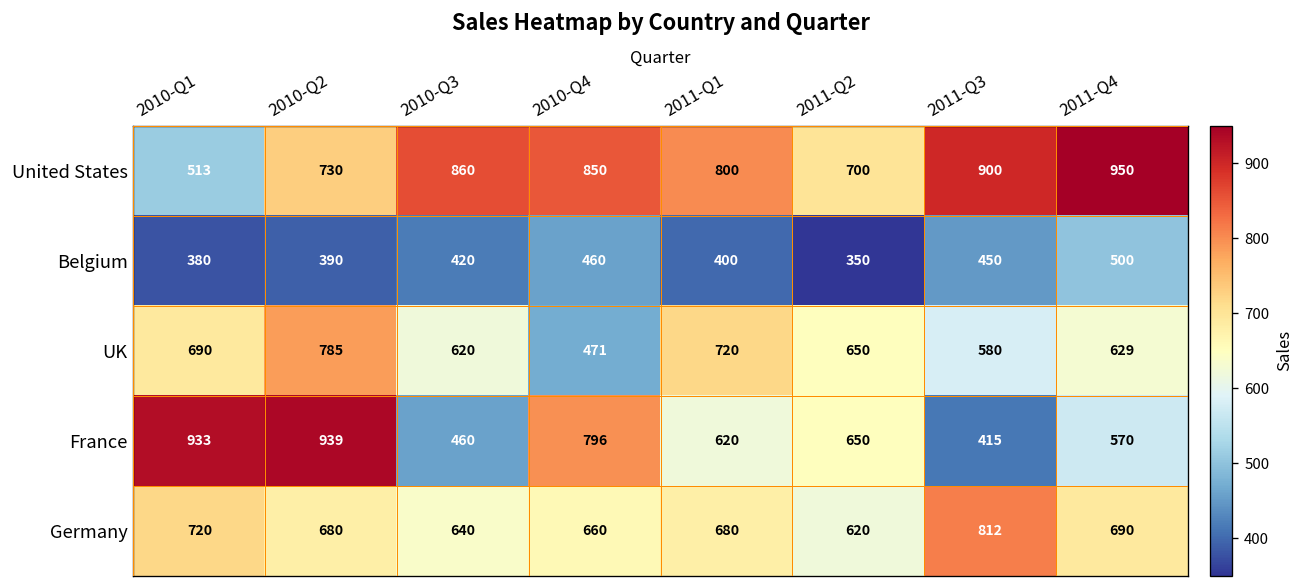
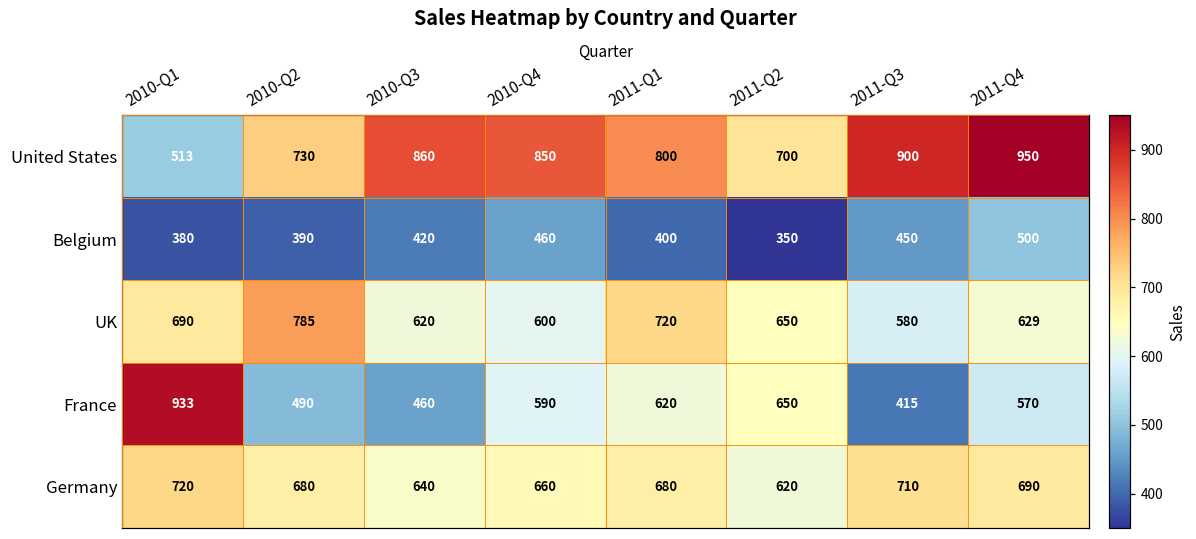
  {
    "United States": {
      "2010-Q1": 513,
      "2010-Q2": 730,
      "2010-Q3": 860,
      "2010-Q4": 850,
      "2011-Q1": 800,
      "2011-Q2": 700,
      "2011-Q3": 900,
      "2011-Q4": 950
    },
    "Belgium": {
      "2010-Q1": 380,
      "2010-Q2": 390,
      "2010-Q3": 420,
      "2010-Q4": 460,
      "2011-Q1": 400,
      "2011-Q2": 350,
      "2011-Q3": 450,
      "2011-Q4": 500
    },
    "UK": {
      "2010-Q1": 690,
      "2010-Q2": 785,
      "2010-Q3": 620,
-     "2010-Q4": 471,
+     "2010-Q4": 600,
      "2011-Q1": 720,
      "2011-Q2": 650,
      "2011-Q3": 580,
      "2011-Q4": 629
    },
    "France": {
      "2010-Q1": 933,
-     "2010-Q2": 939,
+     "2010-Q2": 490,
      "2010-Q3": 460,
-     "2010-Q4": 796,
+     "2010-Q4": 590,
      "2011-Q1": 620,
      "2011-Q2": 650,
      "2011-Q3": 415,
      "2011-Q4": 570
    },
    "Germany": {
      "2010-Q1": 720,
      "2010-Q2": 680,
      "2010-Q3": 640,
      "2010-Q4": 660,
      "2011-Q1": 680,
      "2011-Q2": 620,
-     "2011-Q3": 812,
+     "2011-Q3": 710,
      "2011-Q4": 690
    }
  }
